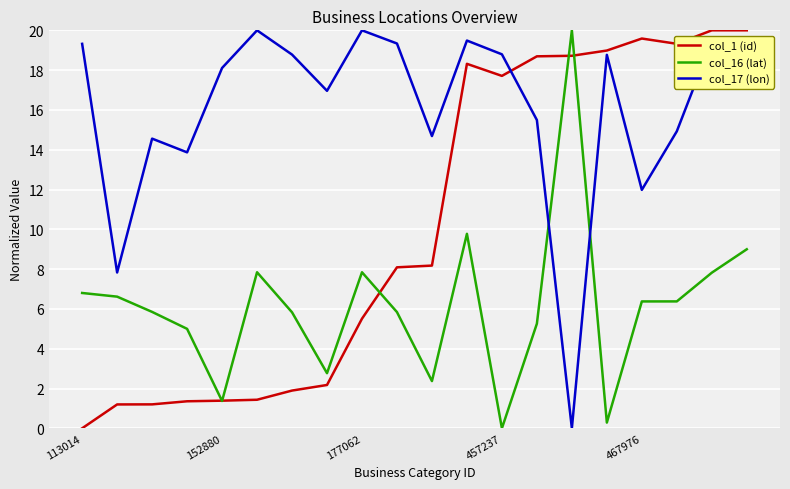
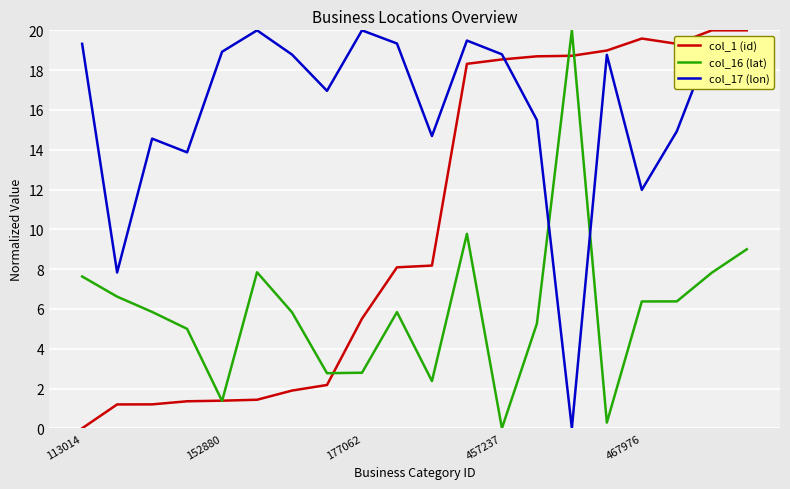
  {
    "col_1 (id)": {
      "113014": 0.0,
      "177062": 5.5,
-     "457237": 17.7,
+     "457237": 18.5,
      "467976": 19.6
    },
    "col_16 (lat)": {
-     "113014": 6.8,
-     "177062": 7.8,
+     "113014": 7.6,
+     "177062": 2.8,
      "457237": 0.0,
      "467976": 6.4
    },
    "col_17 (lon)": {
      "113014": 19.3,
-     "152880": 18.1,
+     "152880": 18.9,
      "177062": 20.0,
      "457237": 18.8,
      "467976": 12.0
    }
  }
